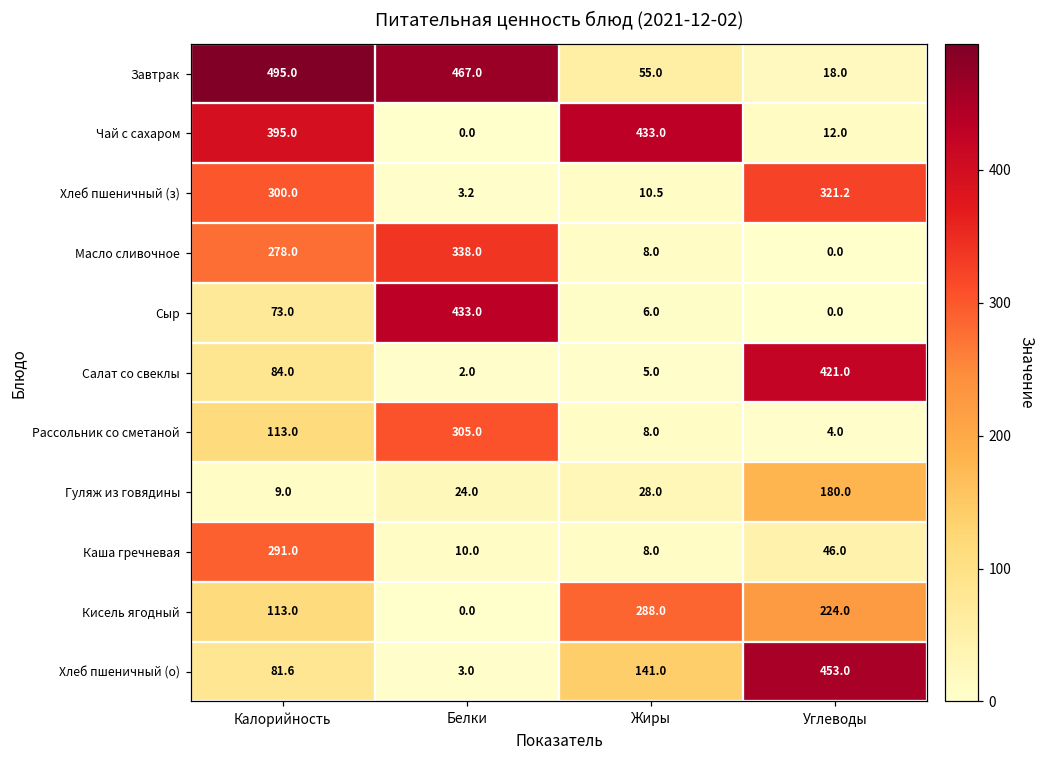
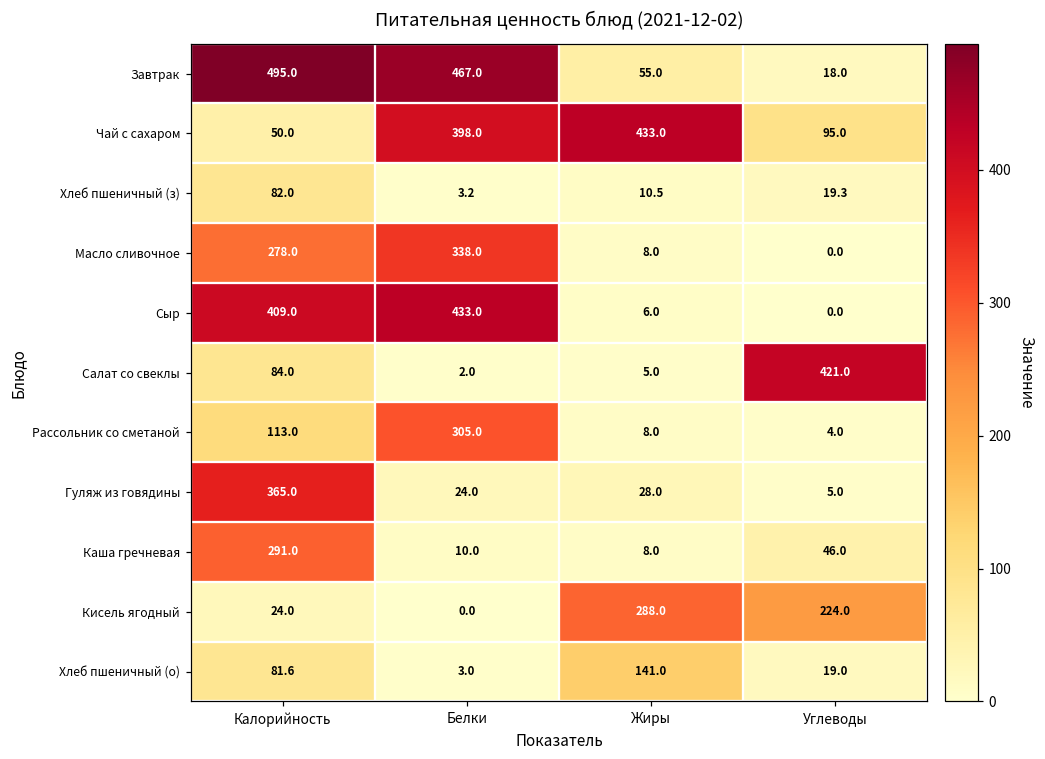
  {
    "Завтрак": {
      "Калорийность": 495.0,
      "Белки": 467.0,
      "Жиры": 55.0,
      "Углеводы": 18.0
    },
    "Чай с сахаром": {
-     "Калорийность": 395.0,
-     "Белки": 0.0,
+     "Калорийность": 50.0,
+     "Белки": 398.0,
      "Жиры": 433.0,
-     "Углеводы": 12.0
+     "Углеводы": 95.0
    },
    "Хлеб пшеничный (з)": {
-     "Калорийность": 300.0,
+     "Калорийность": 82.0,
      "Белки": 3.2,
      "Жиры": 10.5,
-     "Углеводы": 321.2
+     "Углеводы": 19.3
    },
    "Масло сливочное": {
      "Калорийность": 278.0,
      "Белки": 338.0,
      "Жиры": 8.0,
      "Углеводы": 0.0
    },
    "Сыр": {
-     "Калорийность": 73.0,
+     "Калорийность": 409.0,
      "Белки": 433.0,
      "Жиры": 6.0,
      "Углеводы": 0.0
    },
    "Салат со свеклы": {
      "Калорийность": 84.0,
      "Белки": 2.0,
      "Жиры": 5.0,
      "Углеводы": 421.0
    },
    "Рассольник со сметаной": {
      "Калорийность": 113.0,
      "Белки": 305.0,
      "Жиры": 8.0,
      "Углеводы": 4.0
    },
    "Гуляж из говядины": {
-     "Калорийность": 9.0,
+     "Калорийность": 365.0,
      "Белки": 24.0,
      "Жиры": 28.0,
-     "Углеводы": 180.0
+     "Углеводы": 5.0
    },
    "Каша гречневая": {
      "Калорийность": 291.0,
      "Белки": 10.0,
      "Жиры": 8.0,
      "Углеводы": 46.0
    },
    "Кисель ягодный": {
-     "Калорийность": 113.0,
+     "Калорийность": 24.0,
      "Белки": 0.0,
      "Жиры": 288.0,
      "Углеводы": 224.0
    },
    "Хлеб пшеничный (о)": {
      "Калорийность": 81.6,
      "Белки": 3.0,
      "Жиры": 141.0,
-     "Углеводы": 453.0
+     "Углеводы": 19.0
    }
  }
